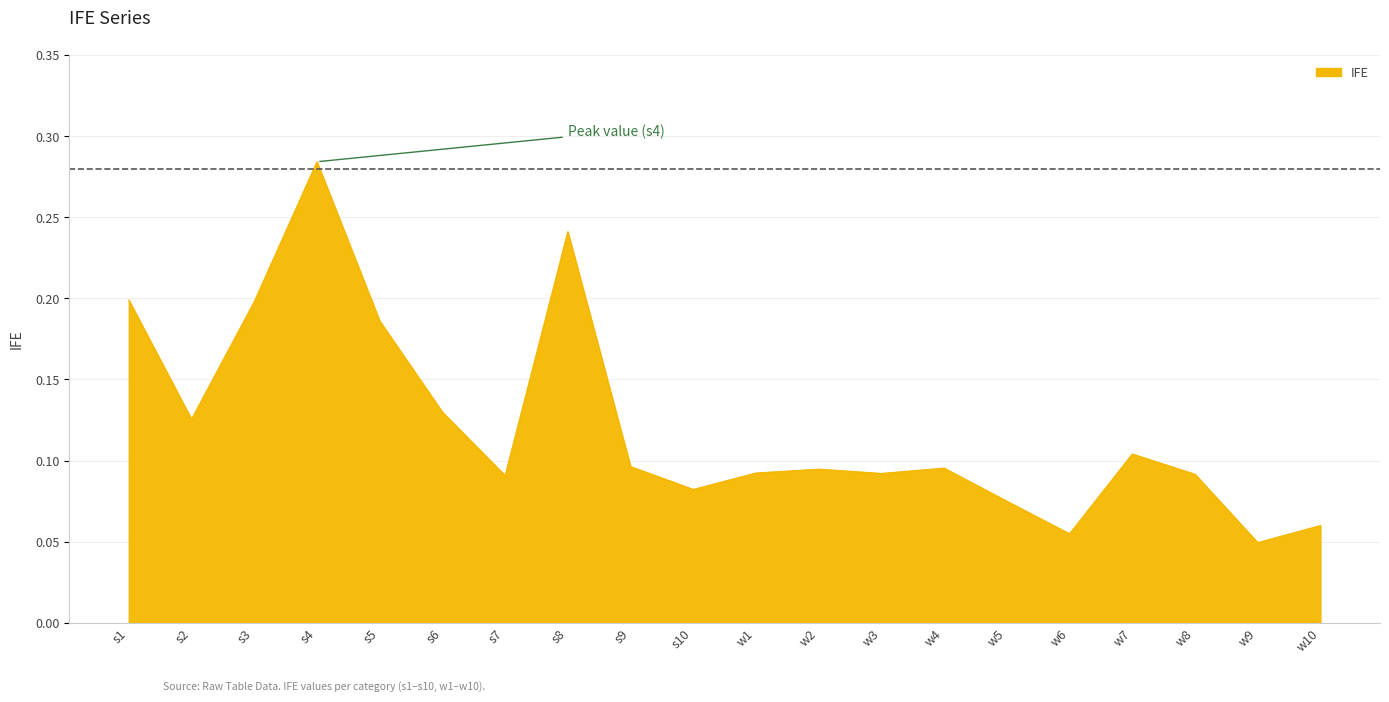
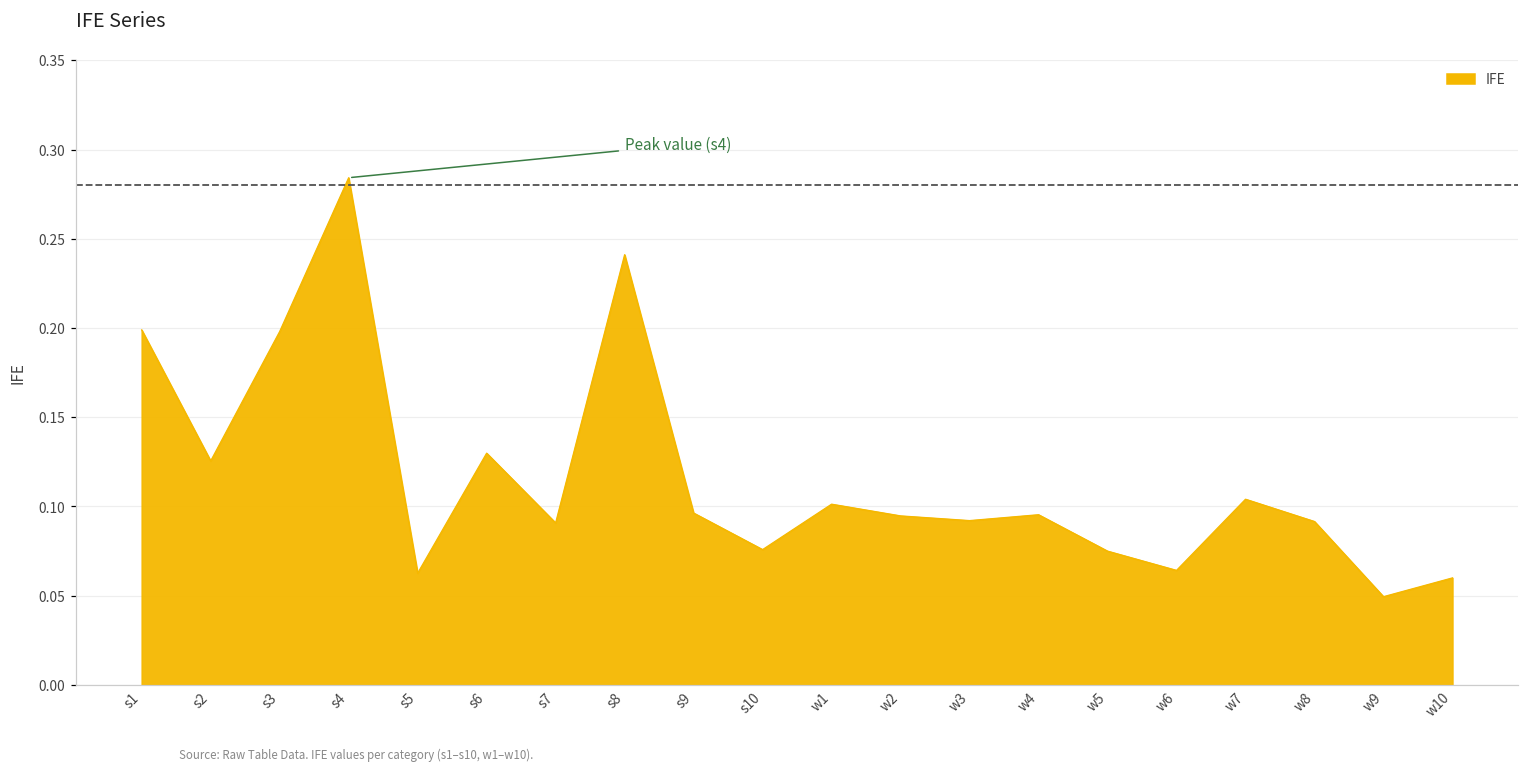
  {
    "s1": 0.199,
    "s2": 0.126,
    "s3": 0.198,
    "s4": 0.284,
-   "s5": 0.186,
+   "s5": 0.063,
    "s6": 0.130,
    "s7": 0.091,
    "s8": 0.241,
    "s9": 0.096,
-   "s10": 0.082,
-   "w1": 0.092,
+   "s10": 0.076,
+   "w1": 0.101,
    "w2": 0.095,
    "w3": 0.092,
    "w4": 0.095,
    "w5": 0.075,
-   "w6": 0.055,
+   "w6": 0.064,
    "w7": 0.104,
    "w8": 0.092,
    "w9": 0.049,
    "w10": 0.060
  }
